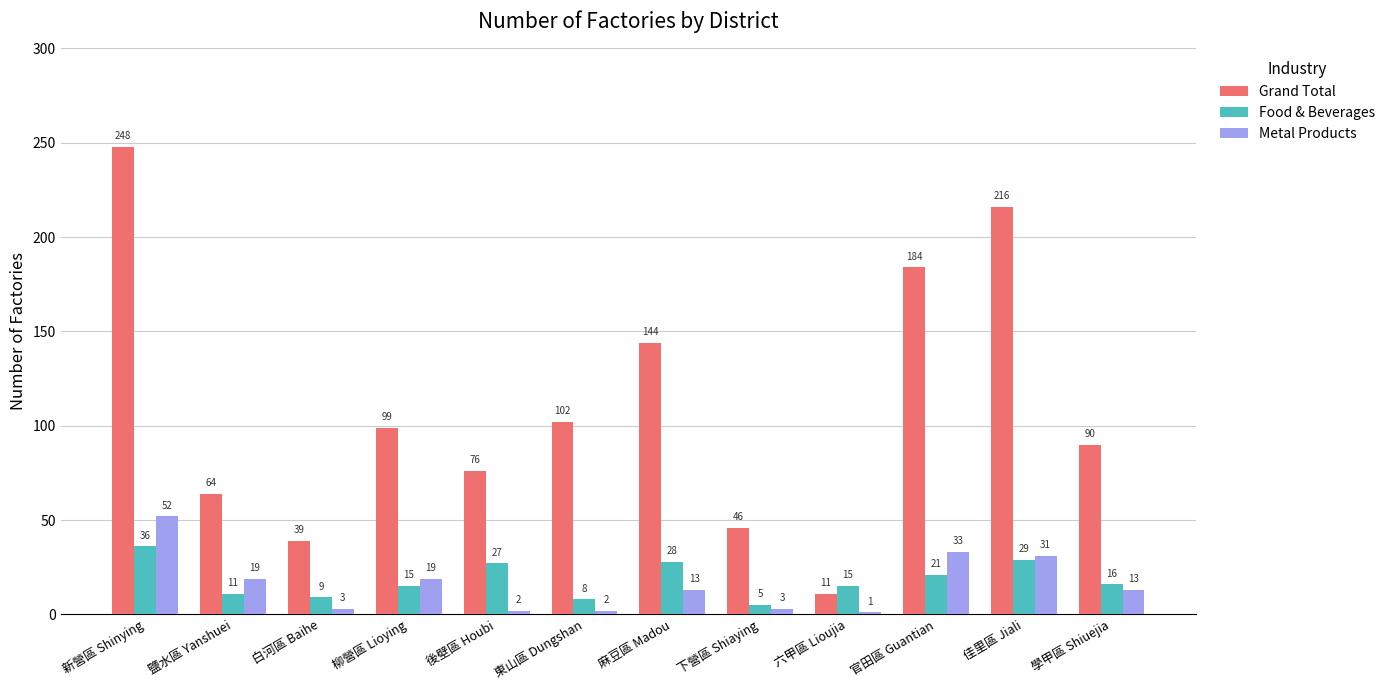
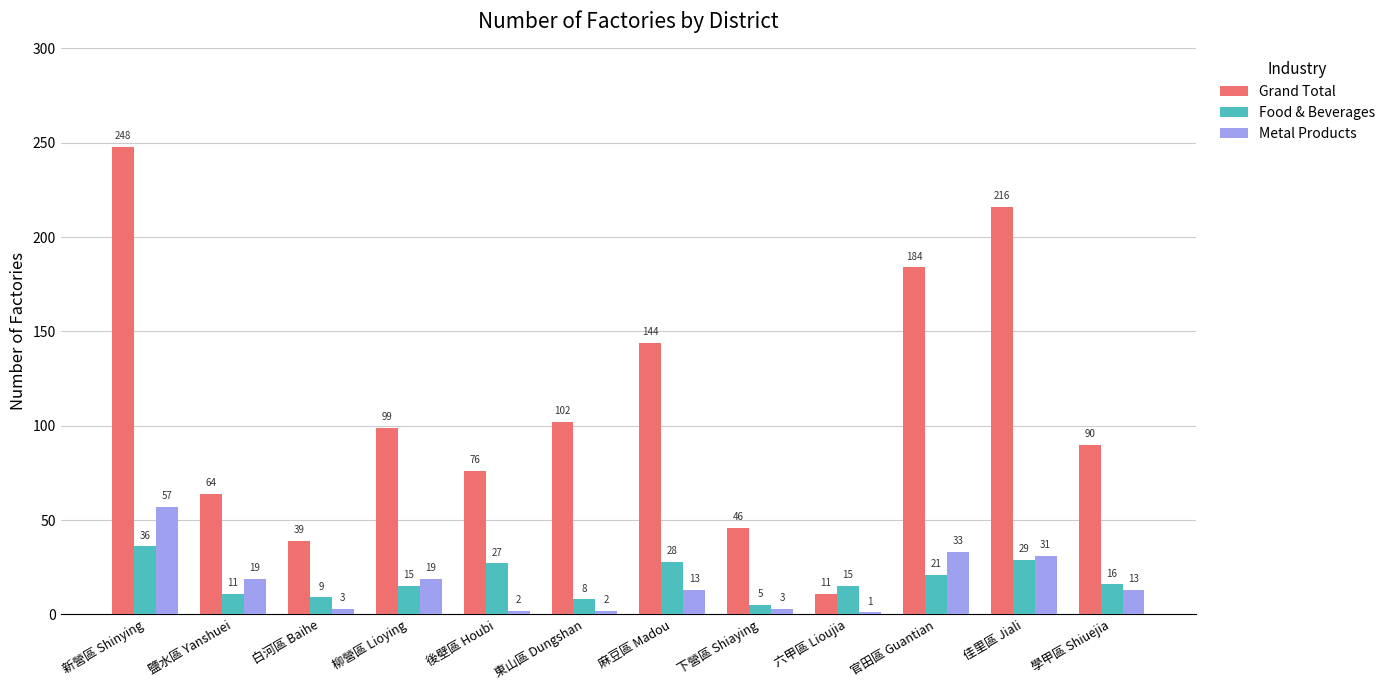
  {
    "Grand Total": {
      "新營區 Shinying": 248,
      "鹽水區 Yanshuei": 64,
      "白河區 Baihe": 39,
      "柳營區 Lioying": 99,
      "後壁區 Houbi": 76,
      "東山區 Dungshan": 102,
      "麻豆區 Madou": 144,
      "下營區 Shiaying": 46,
      "六甲區 Lioujia": 11,
      "官田區 Guantian": 184,
      "佳里區 Jiali": 216,
      "學甲區 Shiuejia": 90
    },
    "Food & Beverages": {
      "新營區 Shinying": 36,
      "鹽水區 Yanshuei": 11,
      "白河區 Baihe": 9,
      "柳營區 Lioying": 15,
      "後壁區 Houbi": 27,
      "東山區 Dungshan": 8,
      "麻豆區 Madou": 28,
      "下營區 Shiaying": 5,
      "六甲區 Lioujia": 15,
      "官田區 Guantian": 21,
      "佳里區 Jiali": 29,
      "學甲區 Shiuejia": 16
    },
    "Metal Products": {
-     "新營區 Shinying": 52,
+     "新營區 Shinying": 57,
      "鹽水區 Yanshuei": 19,
      "白河區 Baihe": 3,
      "柳營區 Lioying": 19,
      "後壁區 Houbi": 2,
      "東山區 Dungshan": 2,
      "麻豆區 Madou": 13,
      "下營區 Shiaying": 3,
      "六甲區 Lioujia": 1,
      "官田區 Guantian": 33,
      "佳里區 Jiali": 31,
      "學甲區 Shiuejia": 13
    }
  }
